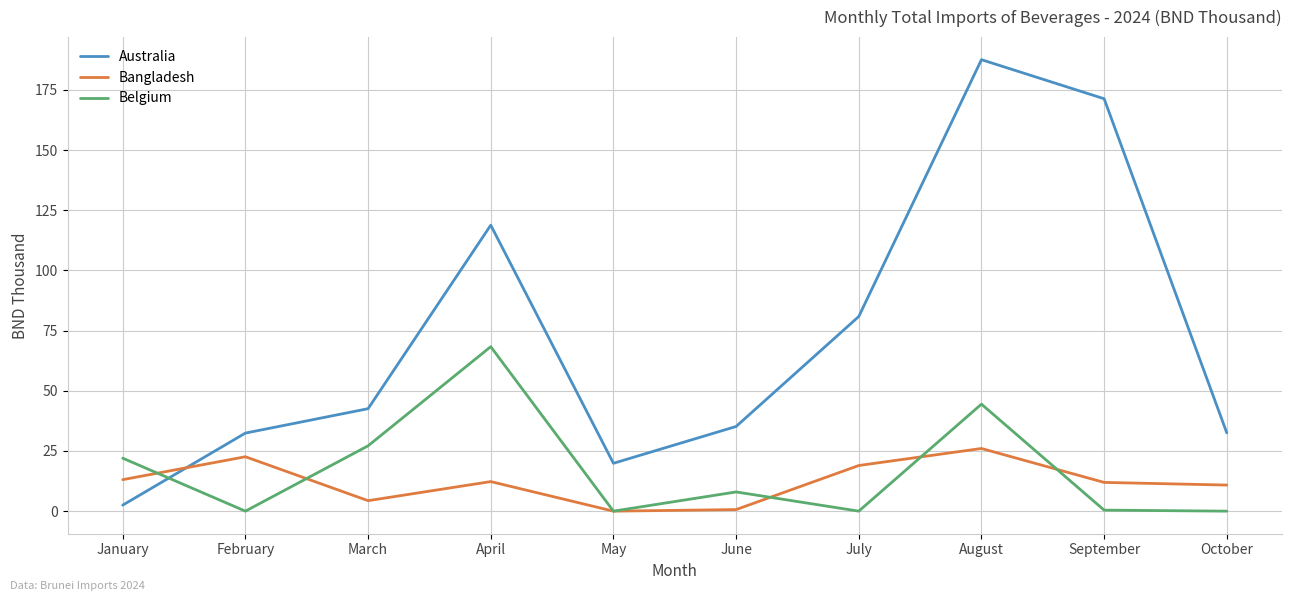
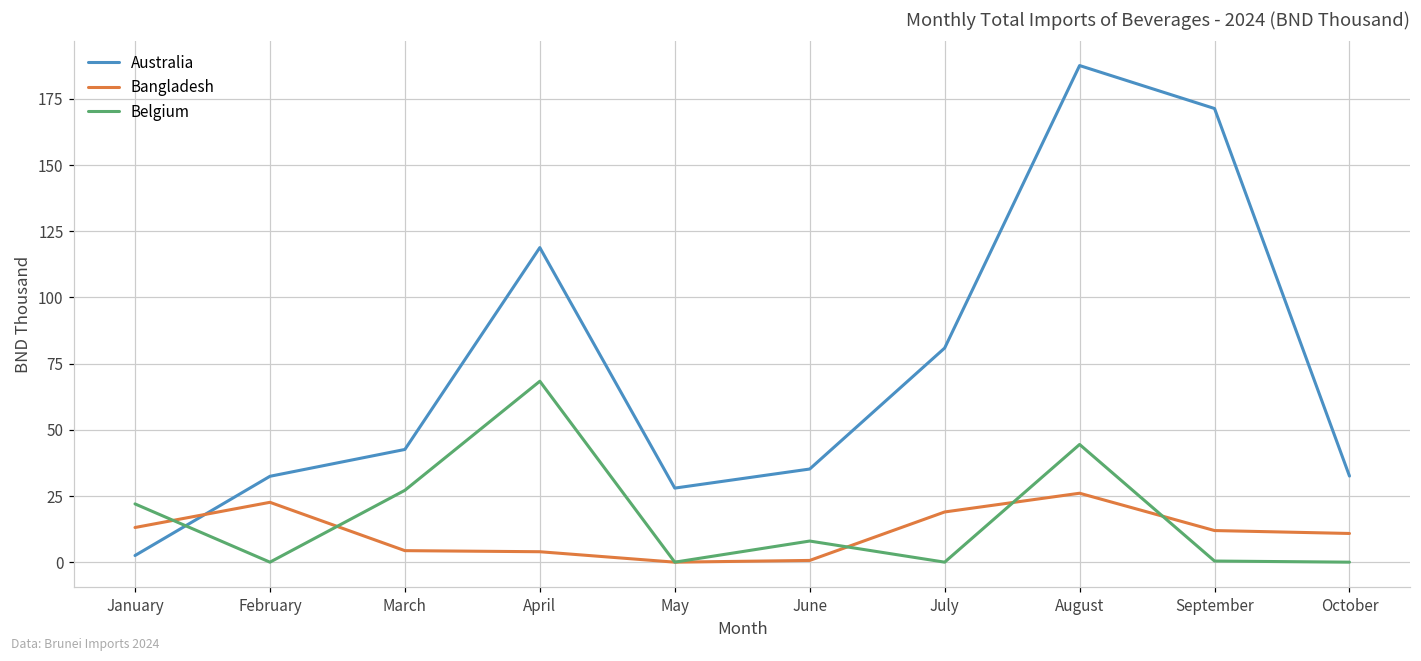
  {
    "Australia": {
      "January": 3,
      "February": 32,
      "March": 43,
      "April": 119,
-     "May": 20,
+     "May": 28,
      "June": 35,
      "July": 81,
      "August": 188,
      "September": 171,
      "October": 33
    },
    "Bangladesh": {
      "January": 13,
      "February": 23,
      "March": 4,
-     "April": 12,
+     "April": 4,
      "June": 1,
      "July": 19,
      "August": 26,
      "September": 12,
      "October": 11
    },
    "Belgium": {
      "January": 22,
      "February": 0,
      "March": 27,
      "April": 68,
      "June": 8,
      "July": 0,
      "August": 44,
      "September": 0,
      "October": 0
    }
  }
